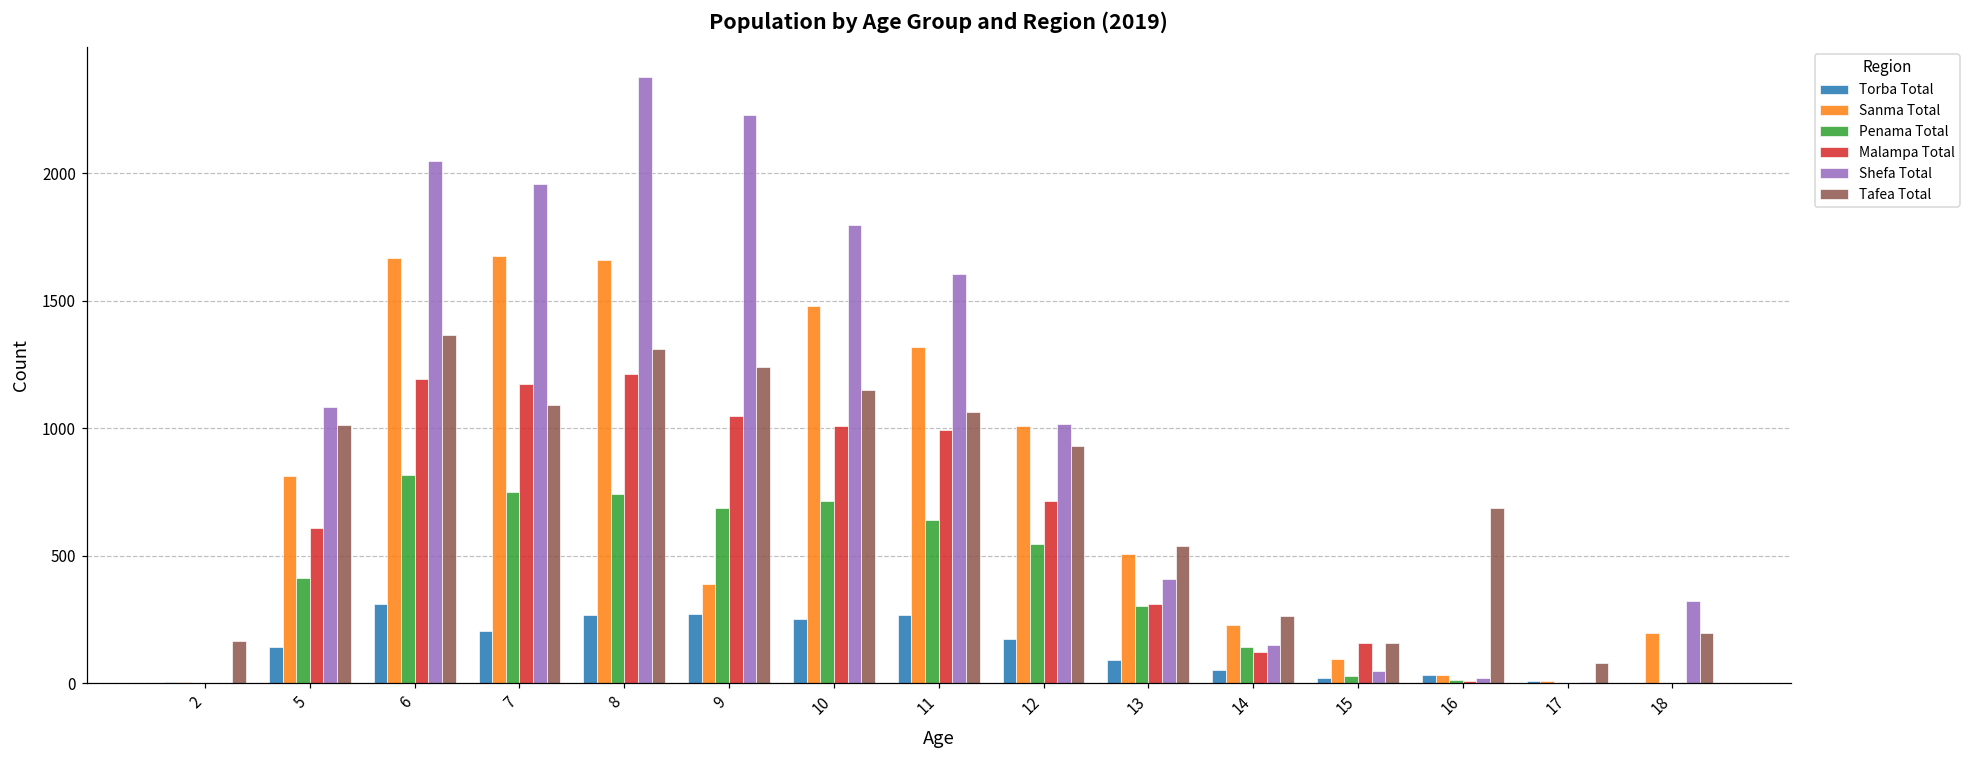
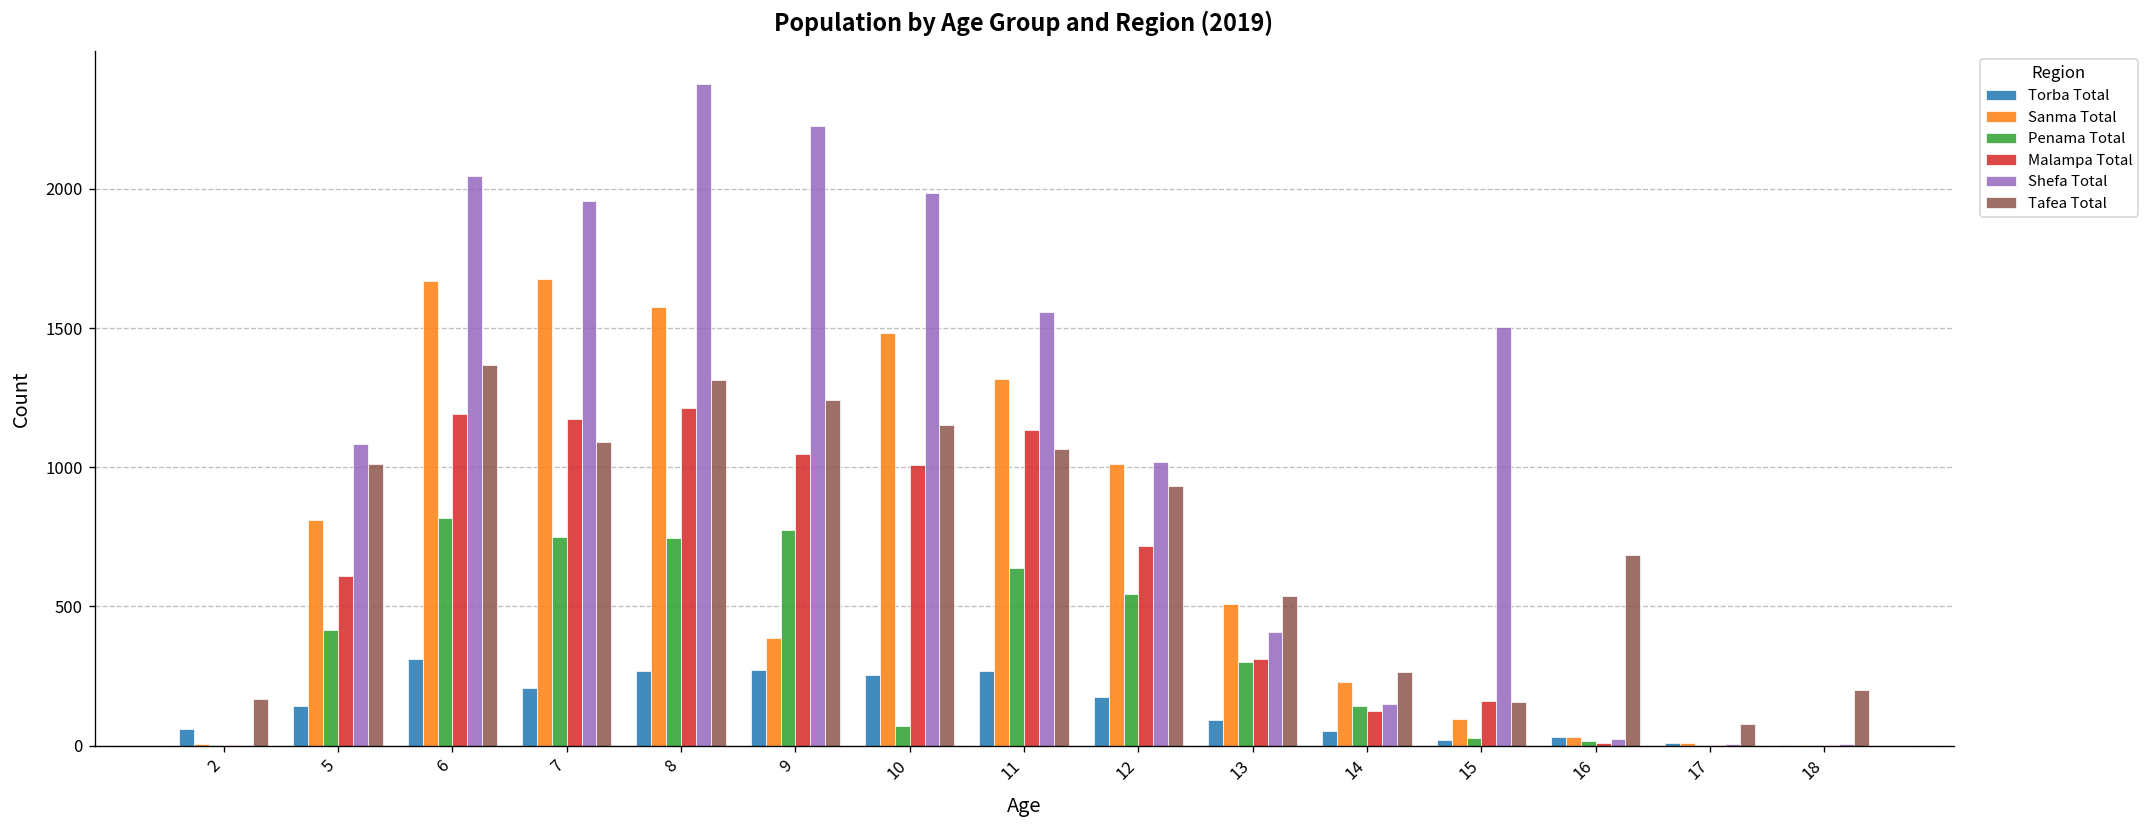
  {
    "Torba Total": {
-     "2": 10,
+     "2": 60,
      "5": 140,
      "6": 310,
      "7": 210,
      "8": 270,
      "9": 270,
      "10": 250,
      "11": 270,
      "12": 180,
      "13": 90,
      "14": 50,
      "15": 20,
      "16": 30
    },
    "Sanma Total": {
      "5": 810,
      "6": 1670,
      "7": 1680,
-     "8": 1660,
+     "8": 1580,
      "9": 390,
      "10": 1480,
      "11": 1320,
      "12": 1010,
      "13": 510,
      "14": 230,
      "15": 90,
      "16": 30,
-     "18": 200
+     "18": 0
    },
    "Penama Total": {
      "5": 420,
      "6": 820,
      "7": 750,
      "8": 740,
-     "9": 690,
-     "10": 720,
+     "9": 780,
+     "10": 70,
      "11": 640,
      "12": 550,
      "13": 300,
      "14": 140,
      "15": 30,
      "16": 20
    },
    "Malampa Total": {
      "5": 610,
      "6": 1190,
      "7": 1170,
      "8": 1210,
      "9": 1050,
      "10": 1010,
-     "11": 990,
+     "11": 1130,
      "12": 720,
      "13": 310,
      "14": 120,
      "15": 160
    },
    "Shefa Total": {
      "5": 1080,
      "6": 2050,
      "7": 1960,
      "8": 2380,
      "9": 2230,
-     "10": 1800,
-     "11": 1610,
+     "10": 1990,
+     "11": 1560,
      "12": 1020,
      "13": 410,
      "14": 150,
-     "15": 50,
+     "15": 1500,
      "16": 20,
-     "18": 320
+     "18": 10
    },
    "Tafea Total": {
      "2": 170,
      "5": 1010,
      "6": 1370,
      "7": 1090,
      "8": 1310,
      "9": 1240,
      "10": 1150,
      "11": 1060,
      "12": 930,
      "13": 540,
      "14": 260,
      "15": 160,
      "16": 690,
      "17": 80,
      "18": 200
    }
  }
